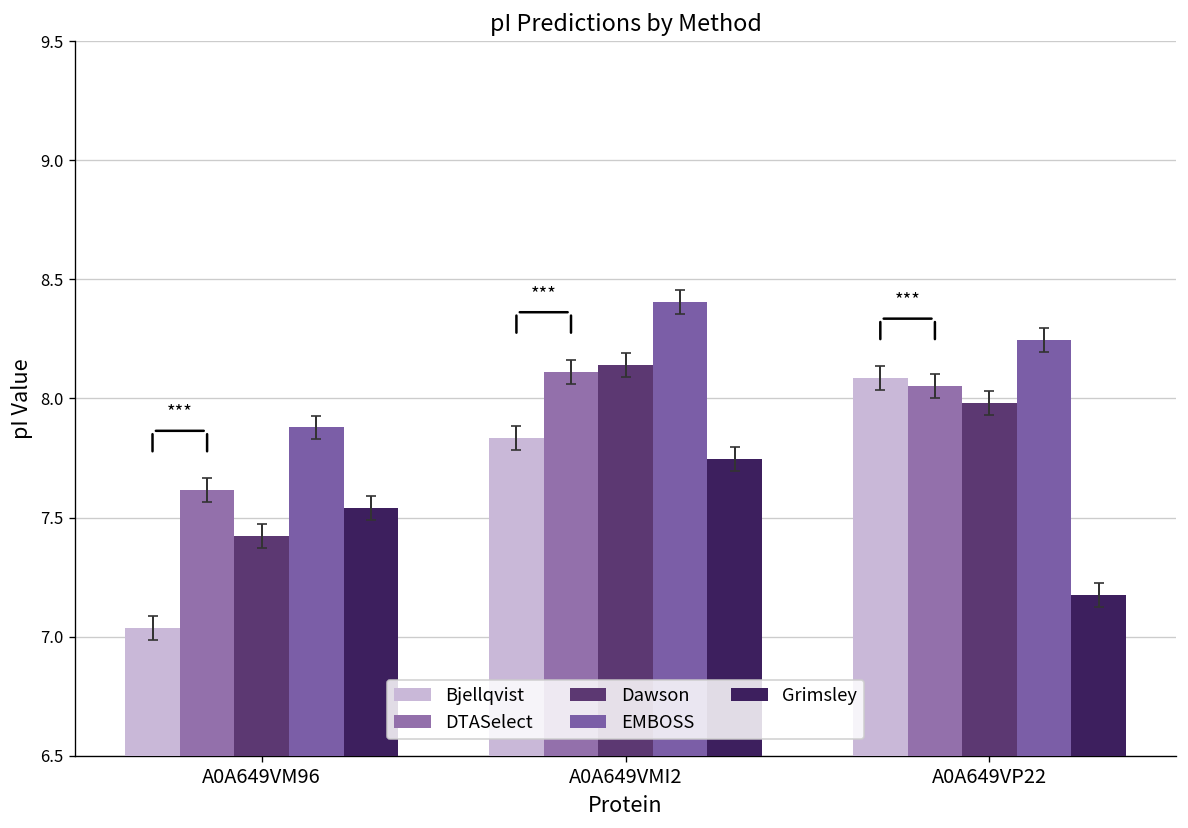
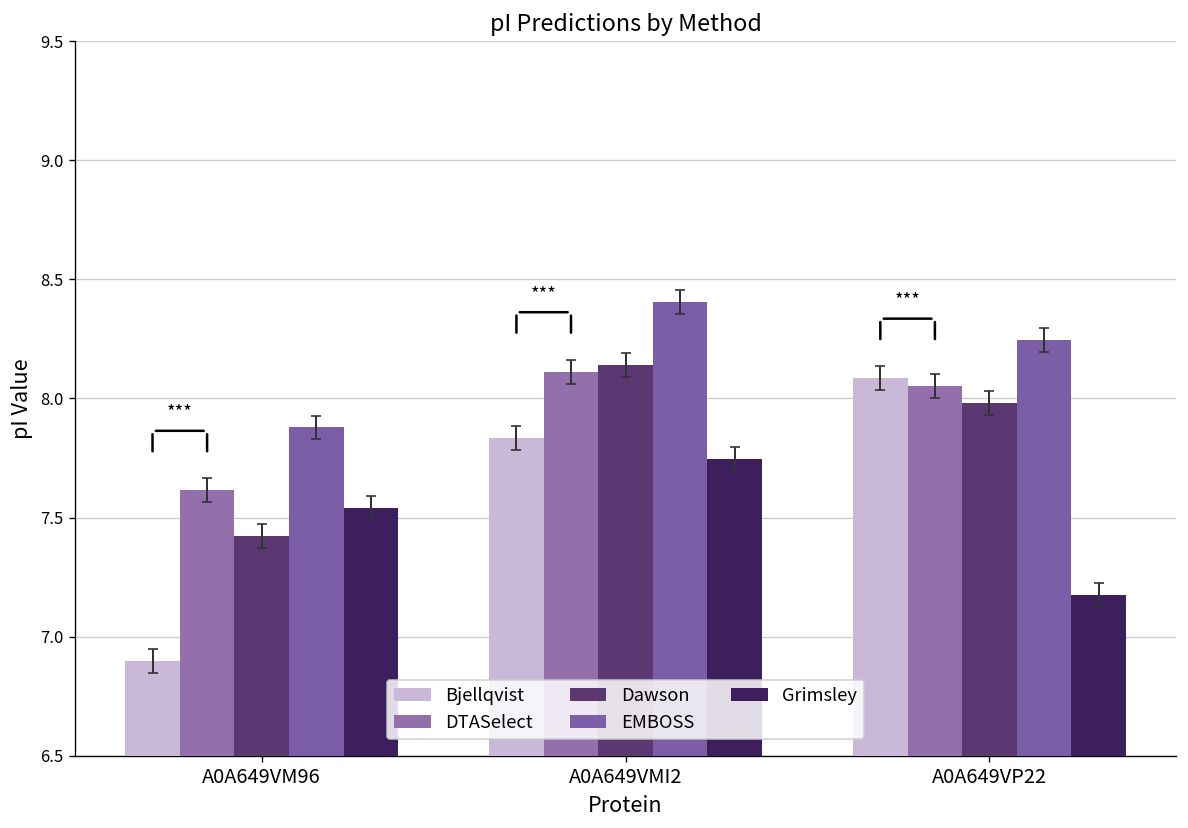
  {
    "Bjellqvist": {
-     "A0A649VM96": 7.04,
+     "A0A649VM96": 6.90,
      "A0A649VMI2": 7.83,
      "A0A649VP22": 8.09
    }
  }
